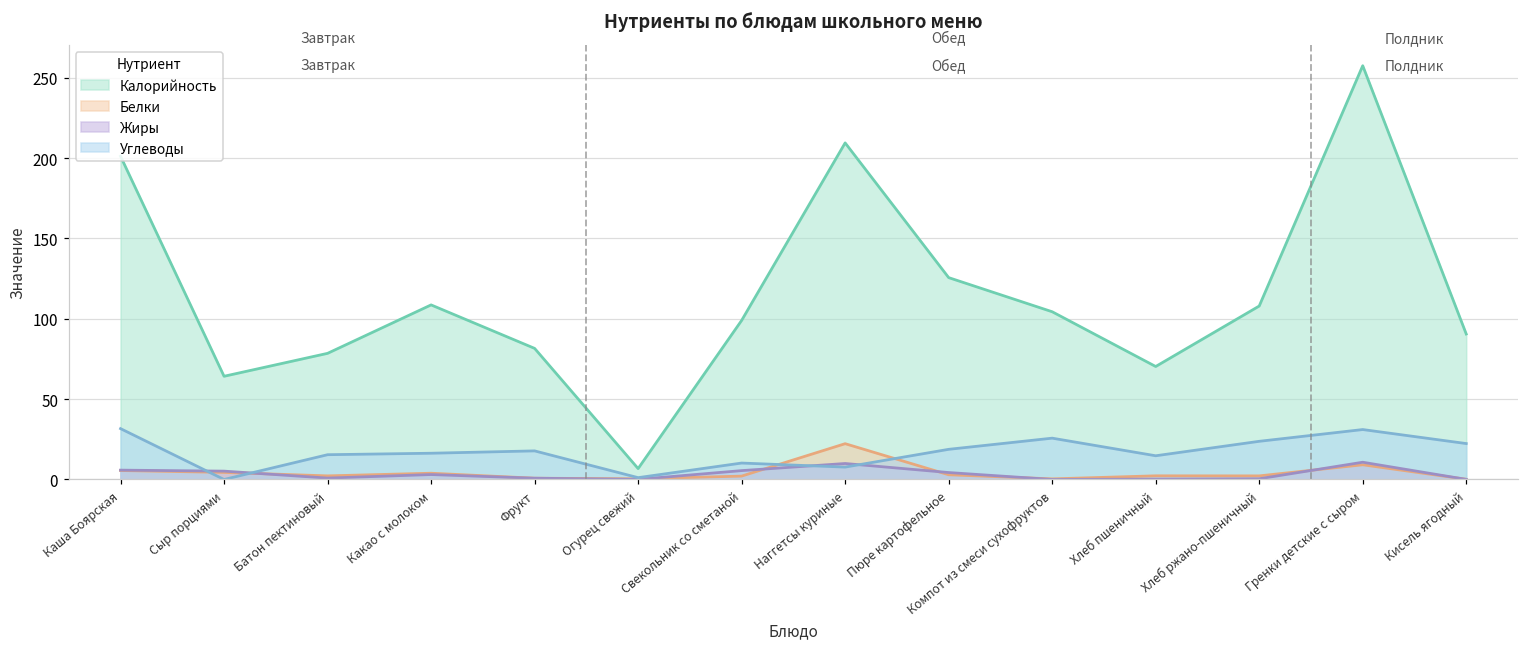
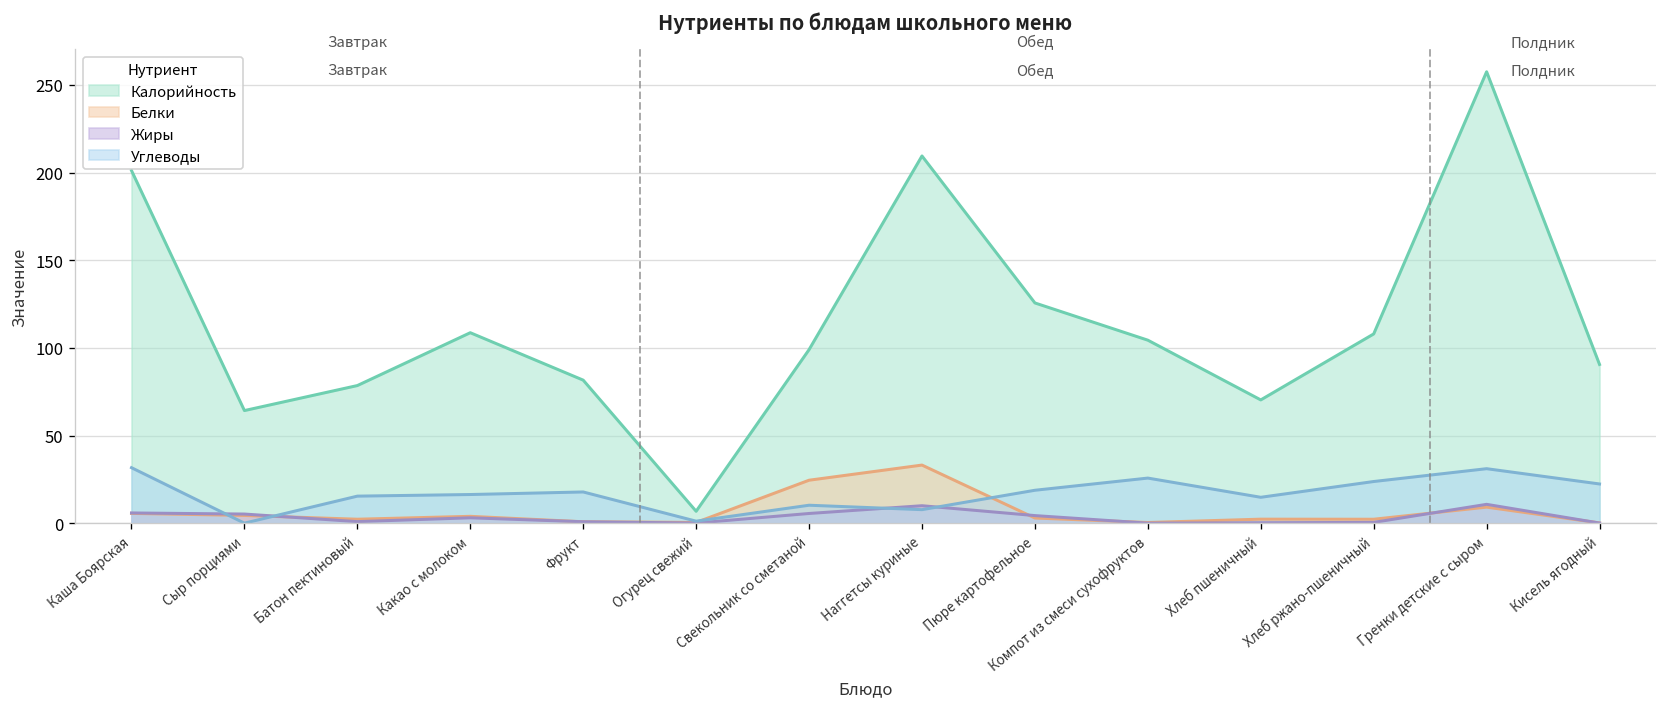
  {
    "Белки": {
-     "Свекольник со сметаной": 2,
-     "Наггетсы куриные": 22,
+     "Свекольник со сметаной": 25,
+     "Наггетсы куриные": 33,
      "Хлеб пшеничный": 2,
      "Хлеб ржано-пшеничный": 2
    }
  }
